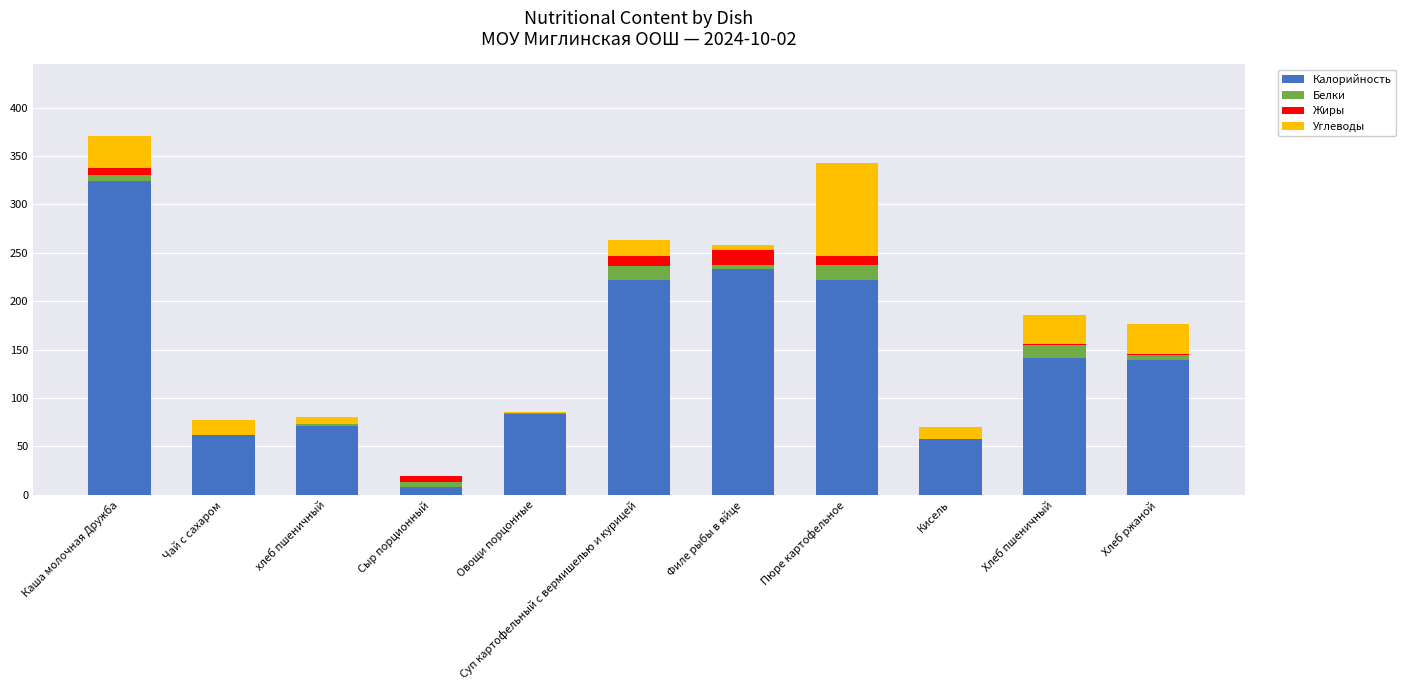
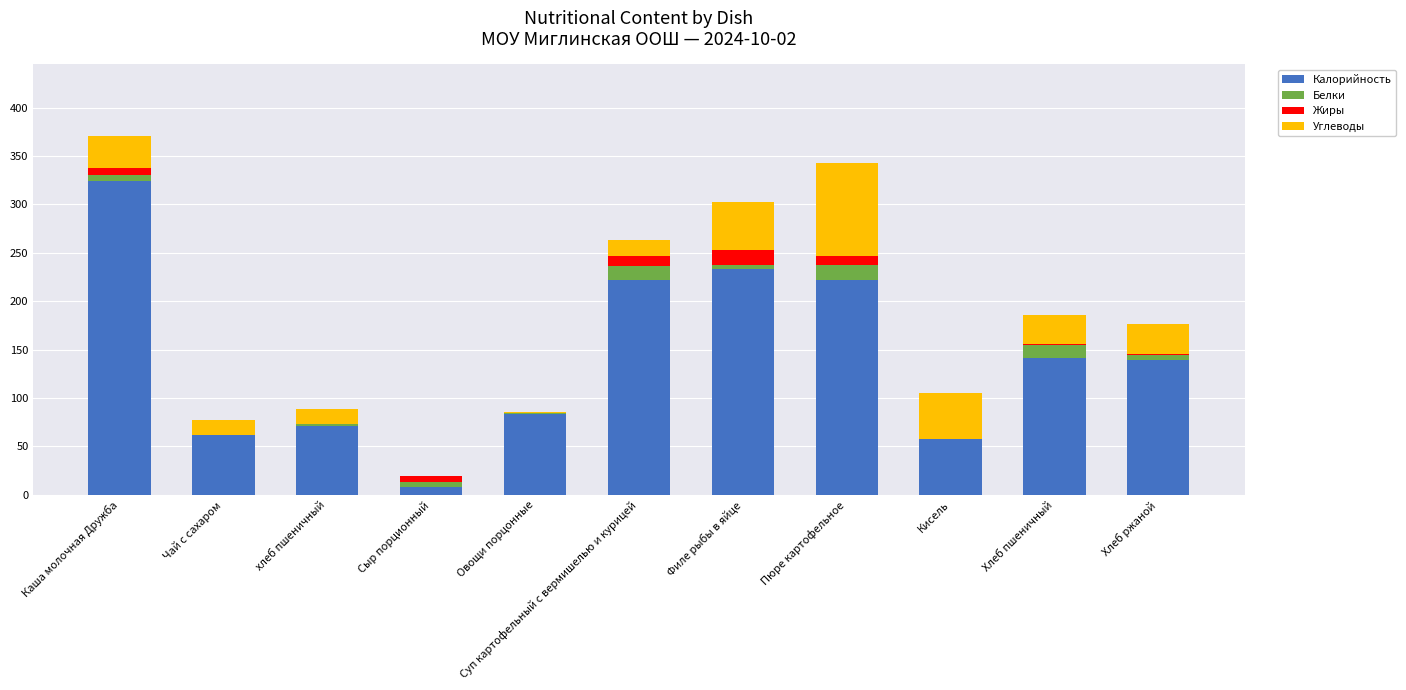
  {
    "Калорийность": {
      "Каша молочная Дружба": 320,
      "Чай с сахаром": 60,
      "хлеб пшеничный": 70,
      "Сыр порционный": 10,
      "Овощи порцонные": 80,
      "Суп картофельный с вермишелью и курицей": 220,
      "Филе рыбы в яйце": 230,
      "Пюре картофельное": 220,
      "Кисель": 60,
      "Хлеб пшеничный": 140,
      "Хлеб ржаной": 140
    },
    "Белки": {
      "Каша молочная Дружба": 10,
      "Сыр порционный": 10,
      "Суп картофельный с вермишелью и курицей": 10,
      "Филе рыбы в яйце": 0,
      "Пюре картофельное": 20,
      "Кисель": 0,
      "Хлеб пшеничный": 10,
      "Хлеб ржаной": 10
    },
    "Жиры": {
      "Каша молочная Дружба": 10,
      "Чай с сахаром": 0,
      "Сыр порционный": 10,
      "Суп картофельный с вермишелью и курицей": 10,
      "Филе рыбы в яйце": 20,
      "Пюре картофельное": 10,
      "Кисель": 0
    },
    "Углеводы": {
      "Каша молочная Дружба": 30,
      "Чай с сахаром": 20,
-     "хлеб пшеничный": 7,
+     "хлеб пшеничный": 15,
      "Сыр порционный": 0,
      "Суп картофельный с вермишелью и курицей": 20,
-     "Филе рыбы в яйце": 10,
+     "Филе рыбы в яйце": 50,
      "Пюре картофельное": 100,
-     "Кисель": 10,
+     "Кисель": 50,
      "Хлеб пшеничный": 30,
      "Хлеб ржаной": 30
    }
  }
